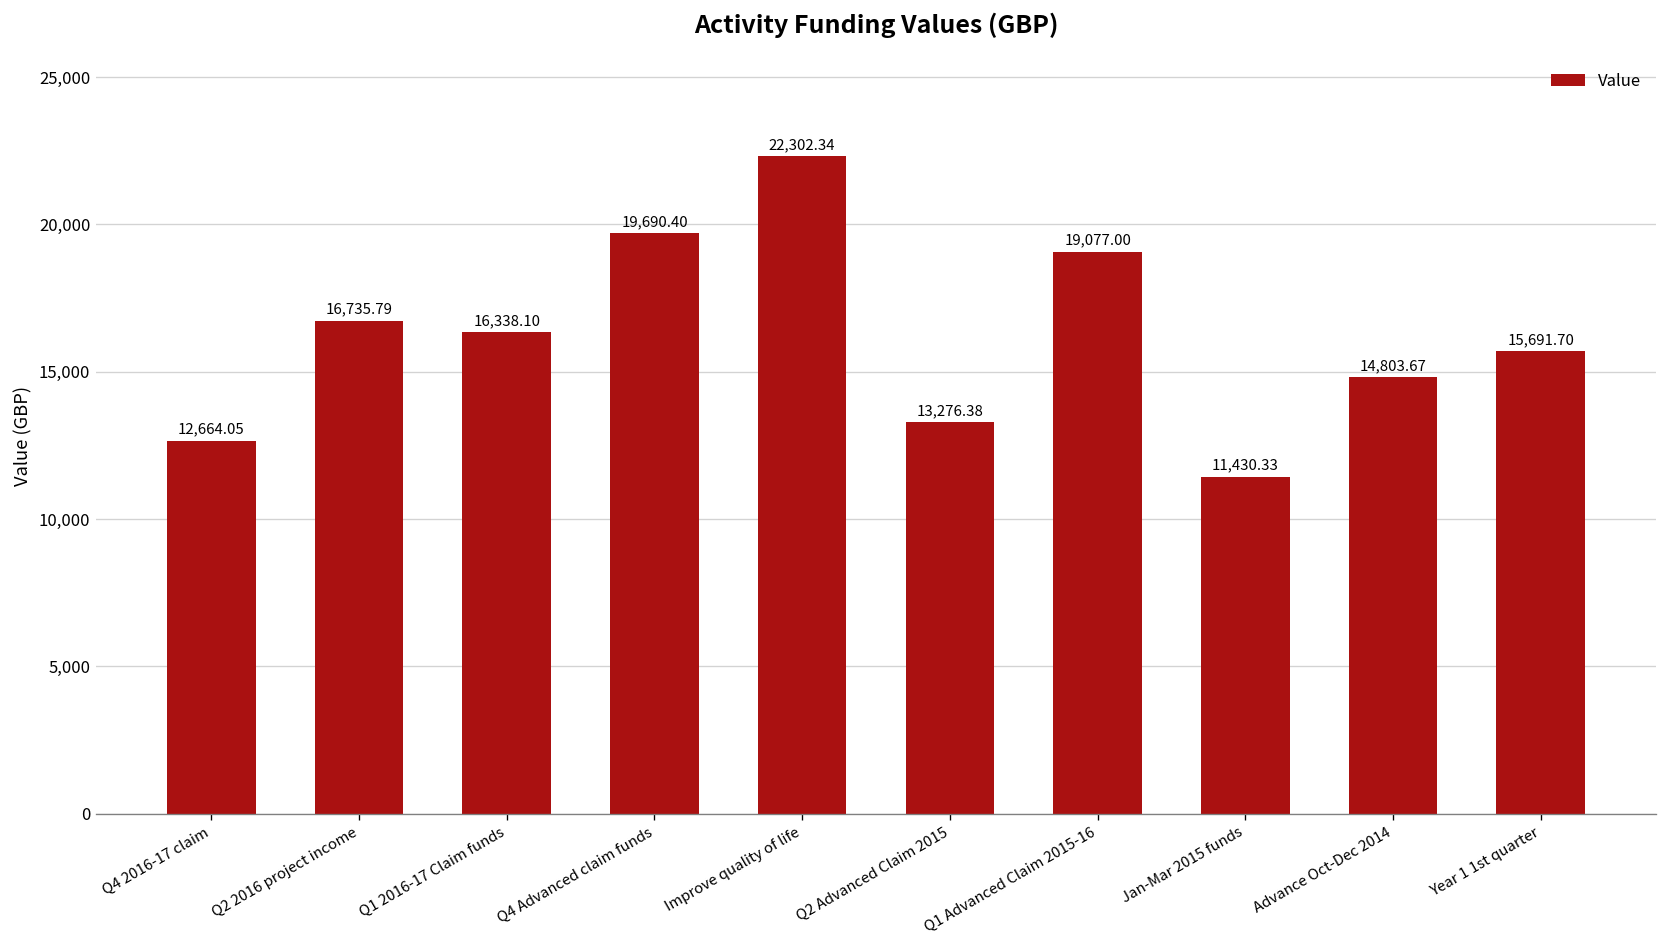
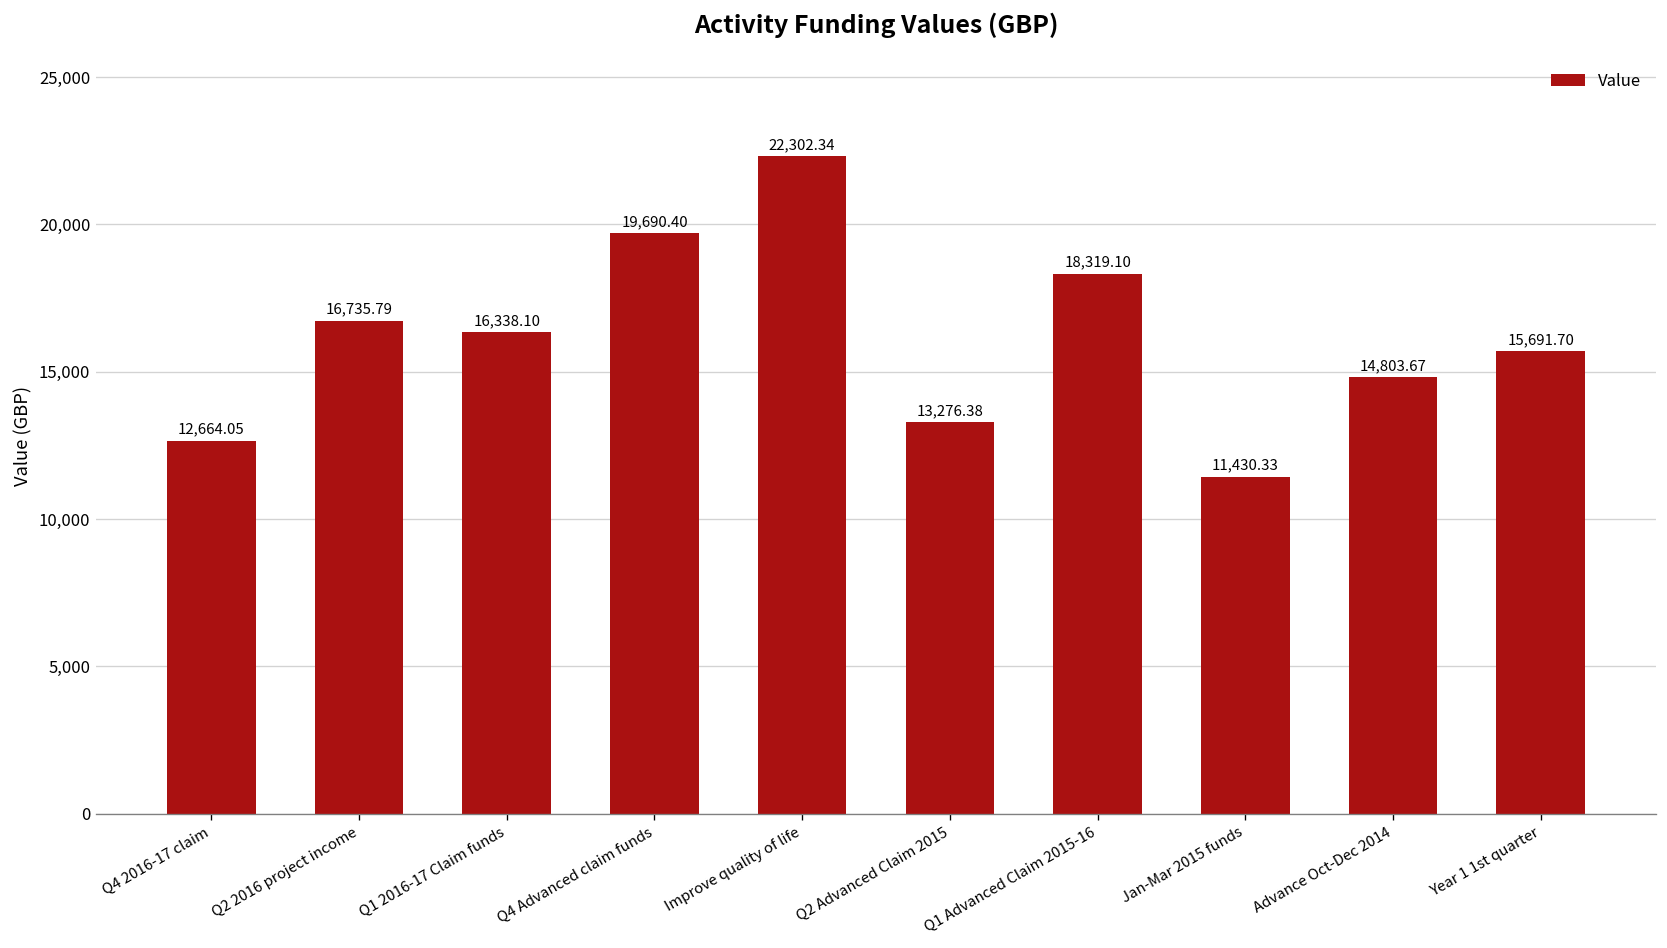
  {
    "Q4 2016-17 claim": "12,664.05",
    "Q2 2016 project income": "16,735.79",
    "Q1 2016-17 Claim funds": "16,338.10",
    "Q4 Advanced claim funds": "19,690.40",
    "Improve quality of life": "22,302.34",
    "Q2 Advanced Claim 2015": "13,276.38",
-   "Q1 Advanced Claim 2015-16": "19,077.00",
+   "Q1 Advanced Claim 2015-16": "18,319.10",
    "Jan-Mar 2015 funds": "11,430.33",
    "Advance Oct-Dec 2014": "14,803.67",
    "Year 1 1st quarter": "15,691.70"
  }
